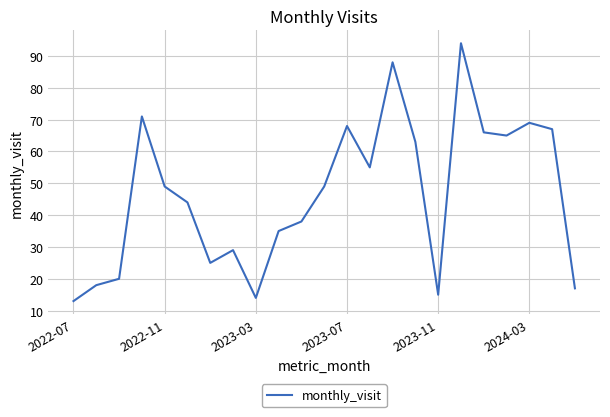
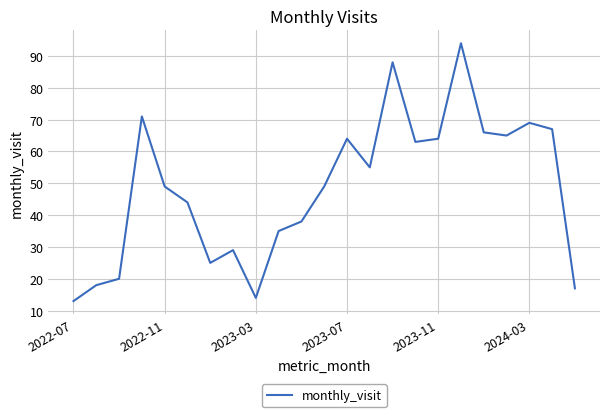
  {
    "2022-07": 13,
    "2022-11": 49,
    "2023-03": 14,
-   "2023-07": 68,
-   "2023-11": 15,
+   "2023-07": 64,
+   "2023-11": 64,
    "2024-03": 69
  }
